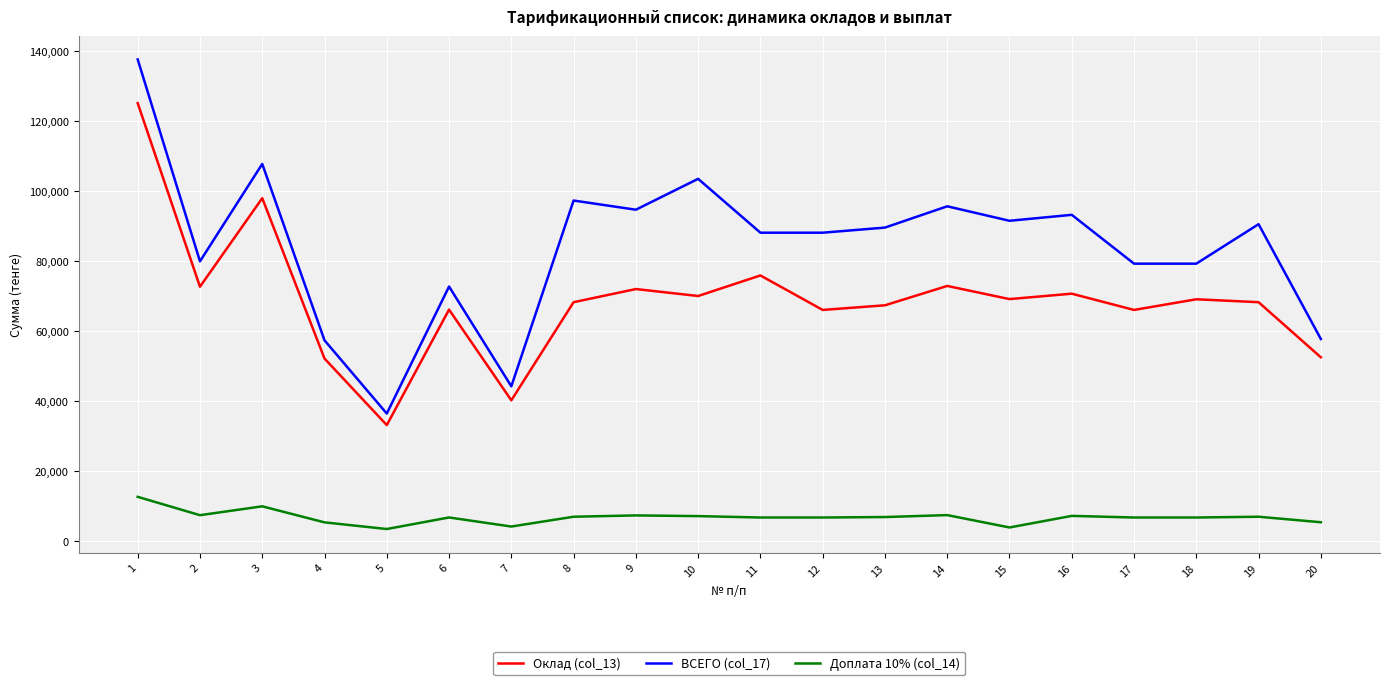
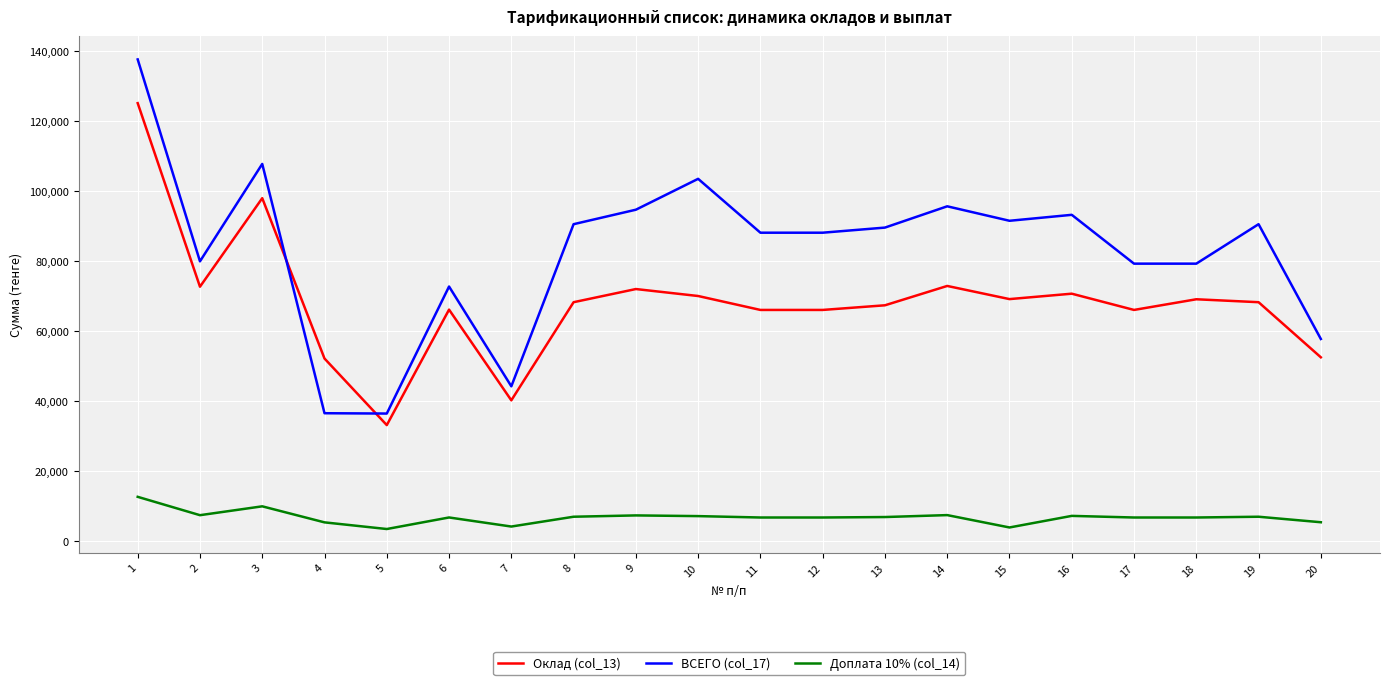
  {
    "Оклад (col_13)": {
      "1": "125,000",
      "2": "73,000",
      "3": "98,000",
      "4": "52,000",
      "5": "33,000",
      "6": "66,000",
      "7": "40,000",
      "8": "68,000",
      "9": "72,000",
      "10": "70,000",
-     "11": "76,000",
+     "11": "66,000",
      "12": "66,000",
      "13": "67,000",
      "14": "73,000",
      "15": "69,000",
      "16": "71,000",
      "17": "66,000",
      "18": "69,000",
      "19": "68,000",
      "20": "52,000"
    },
    "ВСЕГО (col_17)": {
      "1": "138,000",
      "2": "80,000",
      "3": "108,000",
-     "4": "57,000",
+     "4": "36,000",
      "5": "36,000",
      "6": "73,000",
      "7": "44,000",
-     "8": "97,000",
+     "8": "90,000",
      "9": "95,000",
      "10": "103,000",
      "11": "88,000",
      "12": "88,000",
      "13": "89,000",
      "14": "96,000",
      "15": "91,000",
      "16": "93,000",
      "17": "79,000",
      "18": "79,000",
      "19": "90,000",
      "20": "58,000"
    },
    "Доплата 10% (col_14)": {
      "1": "13,000",
      "2": "7,000",
      "3": "10,000",
      "4": "5,000",
      "5": "3,000",
      "6": "7,000",
      "7": "4,000",
      "8": "7,000",
      "9": "7,000",
      "10": "7,000",
      "11": "7,000",
      "12": "7,000",
      "13": "7,000",
      "14": "7,000",
      "15": "4,000",
      "16": "7,000",
      "17": "7,000",
      "18": "7,000",
      "19": "7,000",
      "20": "5,000"
    }
  }
